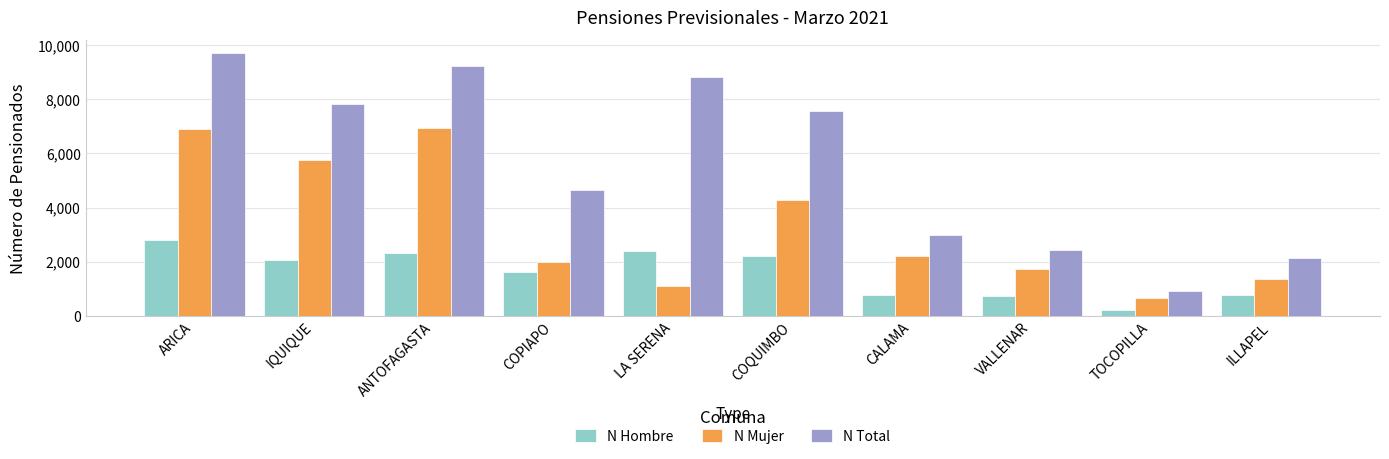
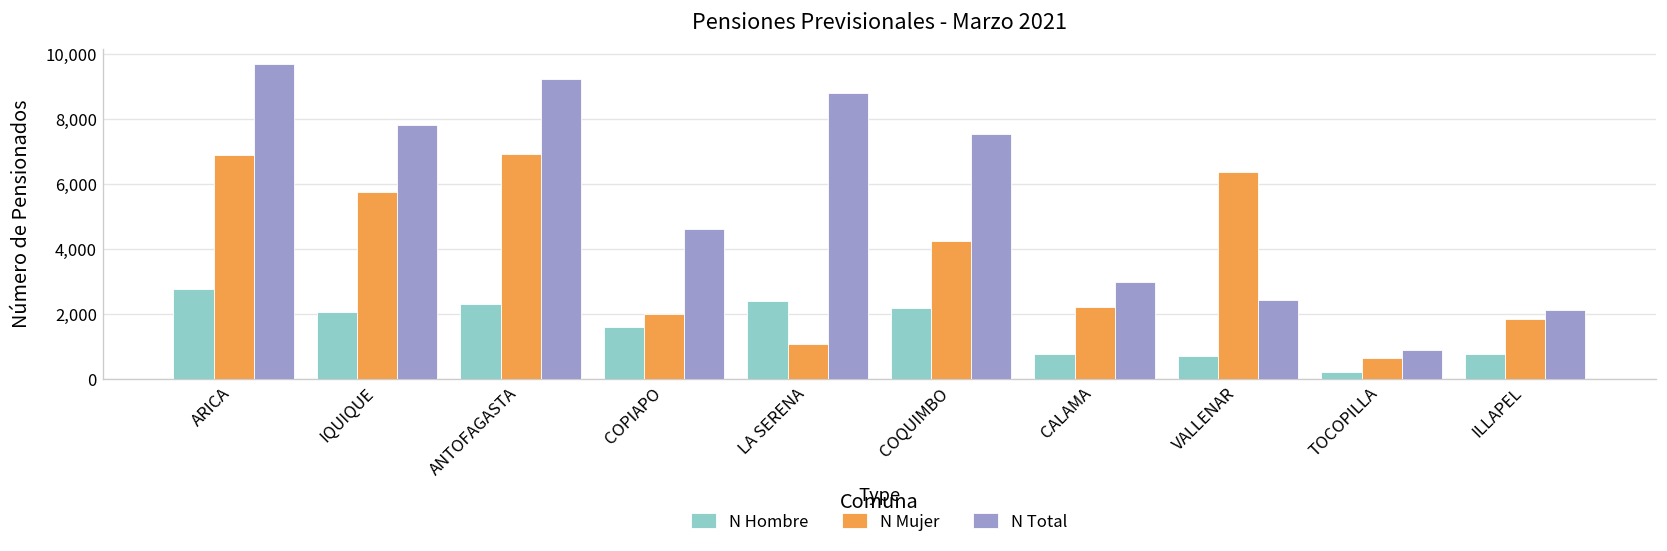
  {
    "N Mujer": {
      "ARICA": "6,900",
      "IQUIQUE": "5,800",
      "ANTOFAGASTA": "6,900",
      "COPIAPO": "2,000",
      "LA SERENA": "1,100",
      "COQUIMBO": "4,300",
      "CALAMA": "2,200",
-     "VALLENAR": "1,700",
+     "VALLENAR": "6,400",
      "TOCOPILLA": "700",
-     "ILLAPEL": "1,400"
+     "ILLAPEL": "1,900"
    }
  }
